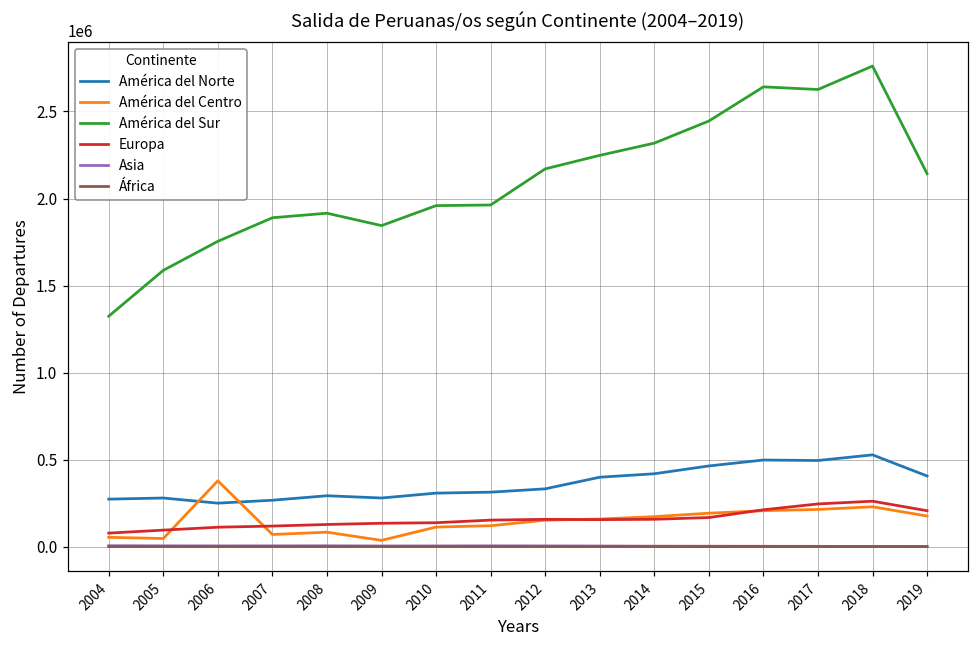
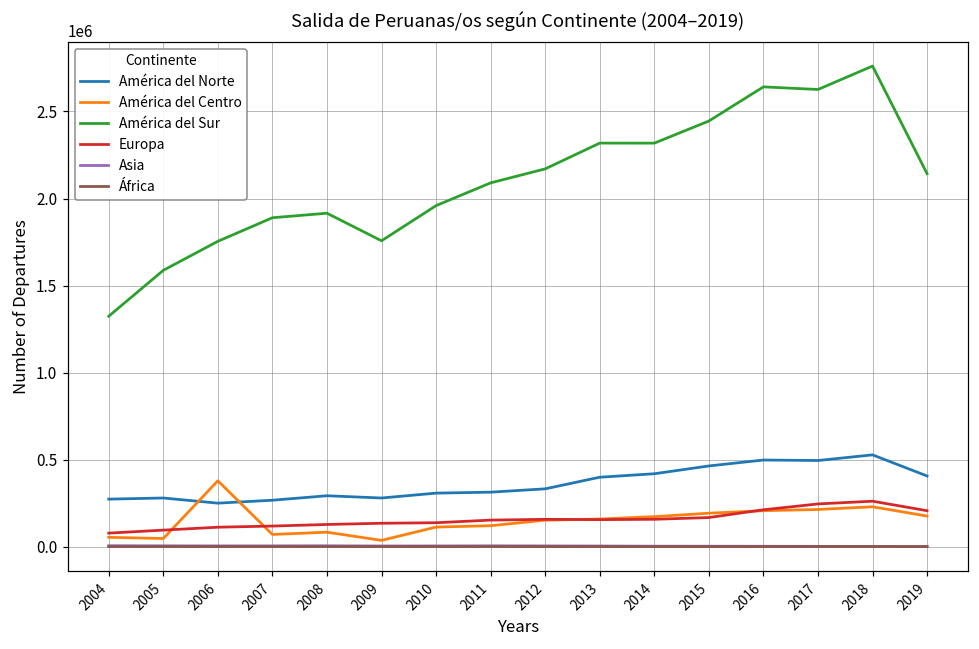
  {
    "América del Norte": {
      "2004": 270000,
      "2005": 280000,
      "2006": 250000,
      "2007": 270000,
      "2008": 290000,
      "2009": 280000,
      "2010": 310000,
      "2011": 310000,
      "2012": 330000,
      "2013": 400000,
      "2014": 420000,
      "2015": 460000,
      "2016": 500000,
      "2017": 490000,
      "2018": 530000,
      "2019": 410000
    },
    "América del Centro": {
      "2004": 50000,
      "2005": 50000,
      "2006": 380000,
      "2007": 70000,
      "2008": 80000,
      "2009": 40000,
      "2010": 110000,
      "2011": 120000,
      "2015": 190000,
      "2017": 210000,
      "2018": 230000,
      "2019": 180000
    },
    "América del Sur": {
      "2004": 1320000,
      "2005": 1590000,
      "2006": 1750000,
      "2007": 1890000,
      "2008": 1920000,
-     "2009": 1840000,
+     "2009": 1760000,
      "2010": 1960000,
-     "2011": 1960000,
+     "2011": 2090000,
      "2012": 2170000,
-     "2013": 2250000,
+     "2013": 2320000,
      "2014": 2320000,
      "2015": 2450000,
      "2016": 2640000,
      "2017": 2630000,
      "2018": 2760000,
      "2019": 2140000
    },
    "Europa": {
      "2004": 80000,
      "2005": 90000,
      "2006": 110000,
      "2007": 120000,
      "2008": 130000,
      "2009": 130000,
      "2010": 140000,
      "2011": 150000,
      "2015": 170000,
      "2017": 250000,
      "2018": 260000,
      "2019": 210000
    }
  }
